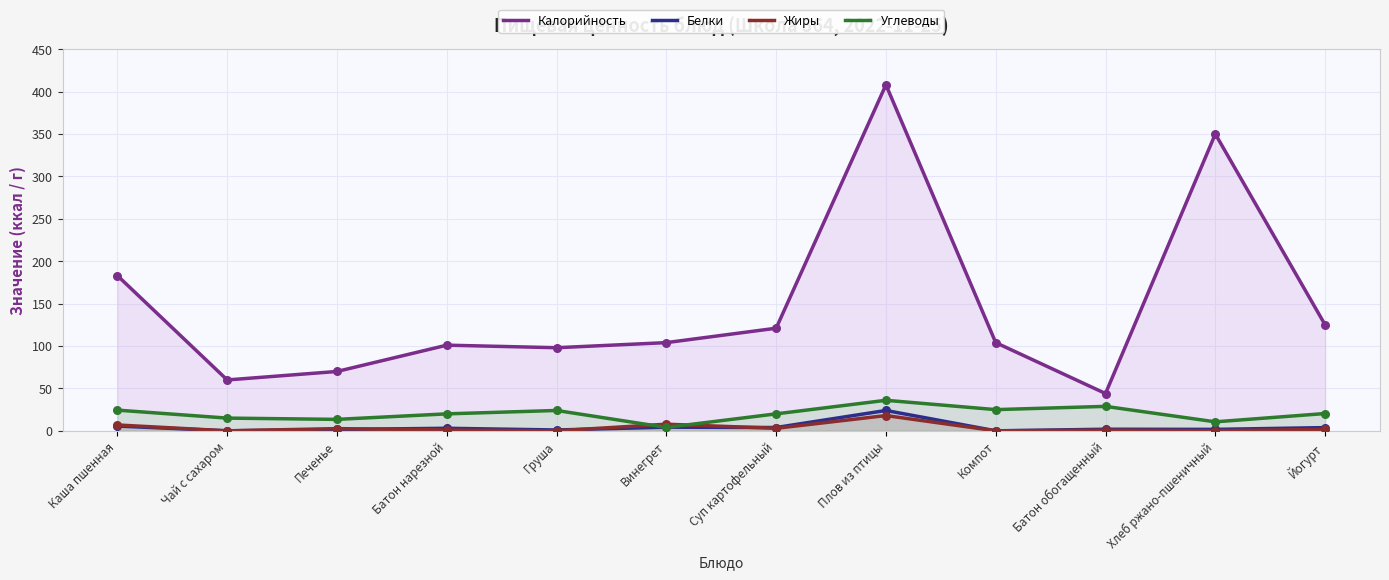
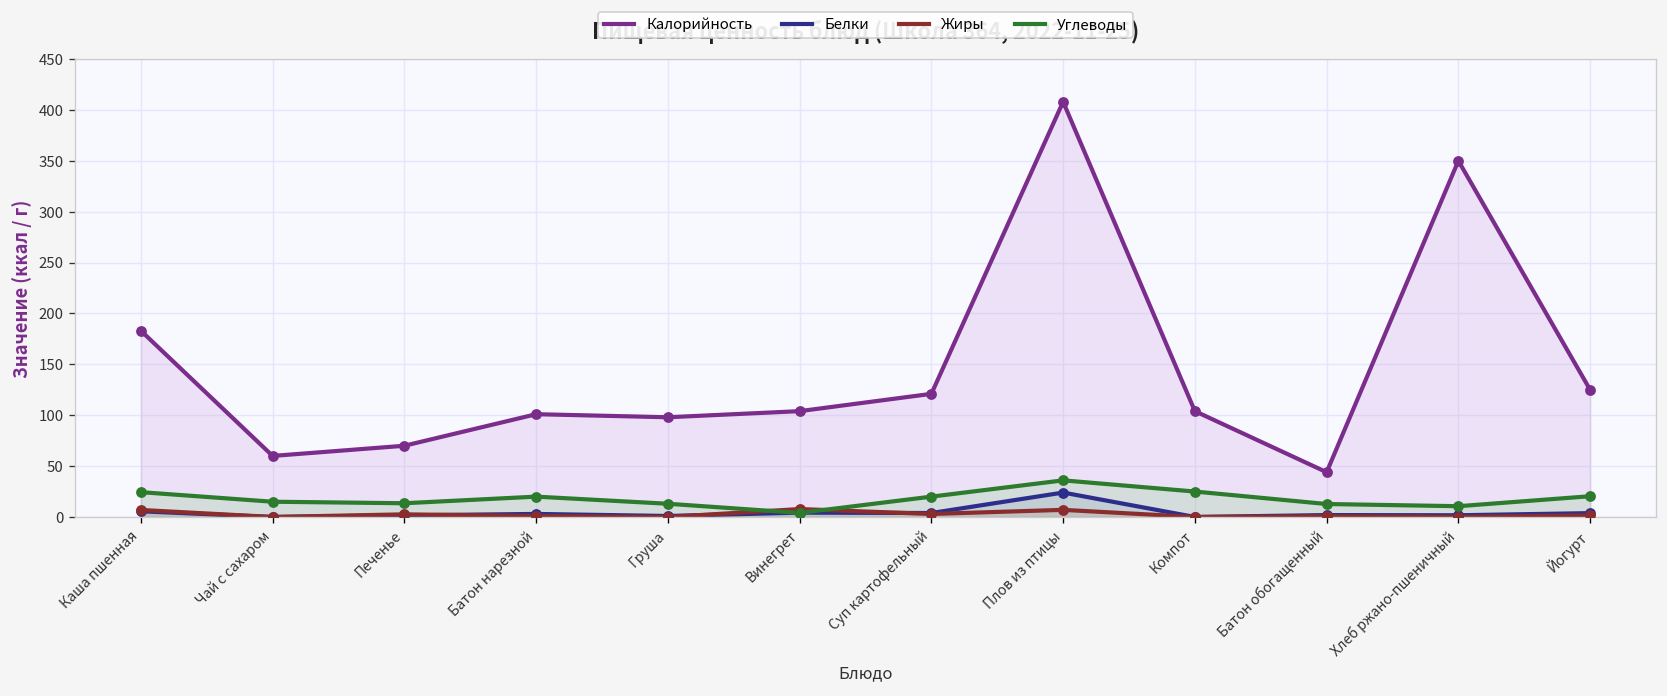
  {
    "Калорийность": {
      "Каша пшенная": 180,
      "Чай с сахаром": 60,
      "Печенье": 70,
      "Батон нарезной": 100,
      "Груша": 100,
      "Винегрет": 100,
      "Суп картофельный": 120,
      "Плов из птицы": 410,
      "Компот": 100,
      "Батон обогащенный": 40,
      "Хлеб ржано-пшеничный": 350,
      "Йогурт": 130
    },
    "Белки": {
      "Плов из птицы": 20
    },
    "Жиры": {
      "Винегрет": 10,
-     "Плов из птицы": 20
+     "Плов из птицы": 10
    },
    "Углеводы": {
      "Каша пшенная": 20,
      "Чай с сахаром": 20,
      "Печенье": 10,
      "Батон нарезной": 20,
-     "Груша": 20,
+     "Груша": 10,
      "Суп картофельный": 20,
      "Плов из птицы": 40,
      "Компот": 30,
-     "Батон обогащенный": 30,
+     "Батон обогащенный": 10,
      "Хлеб ржано-пшеничный": 10,
      "Йогурт": 20
    }
  }
